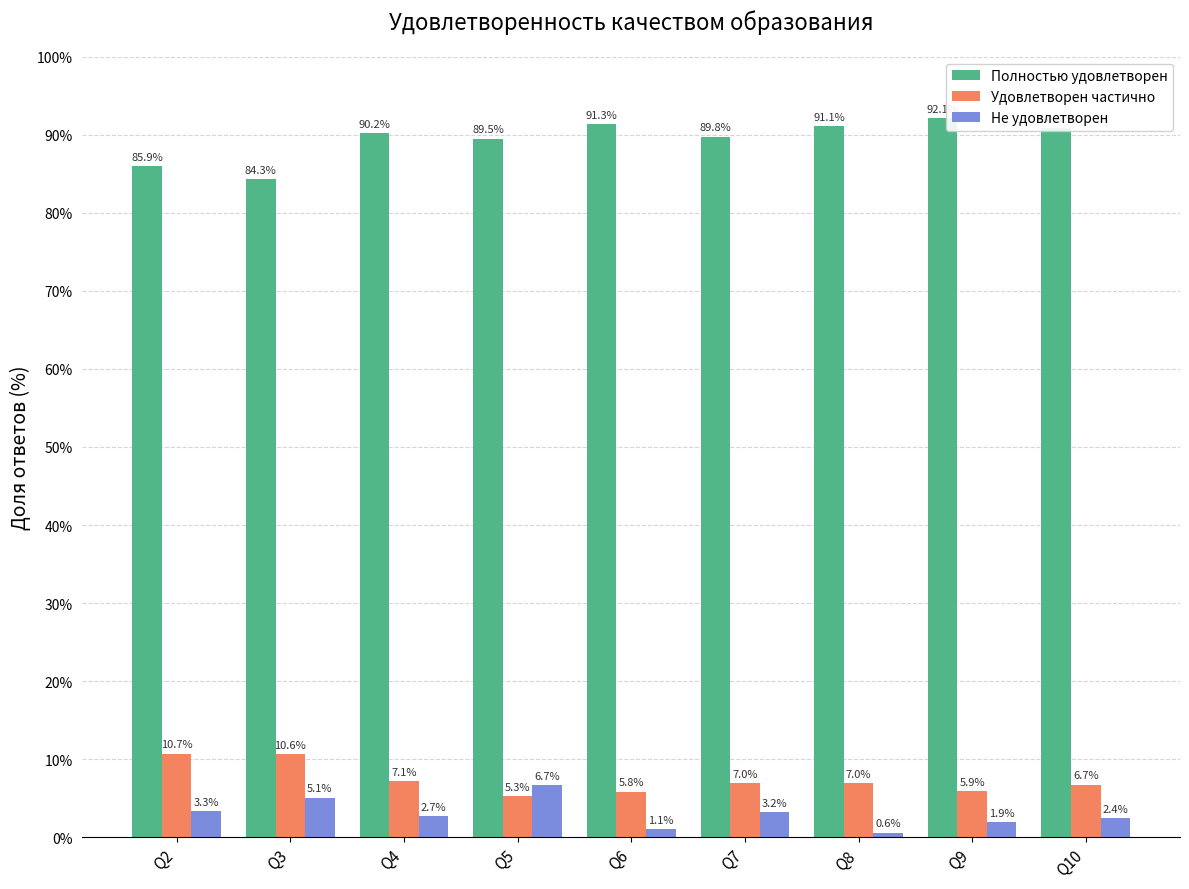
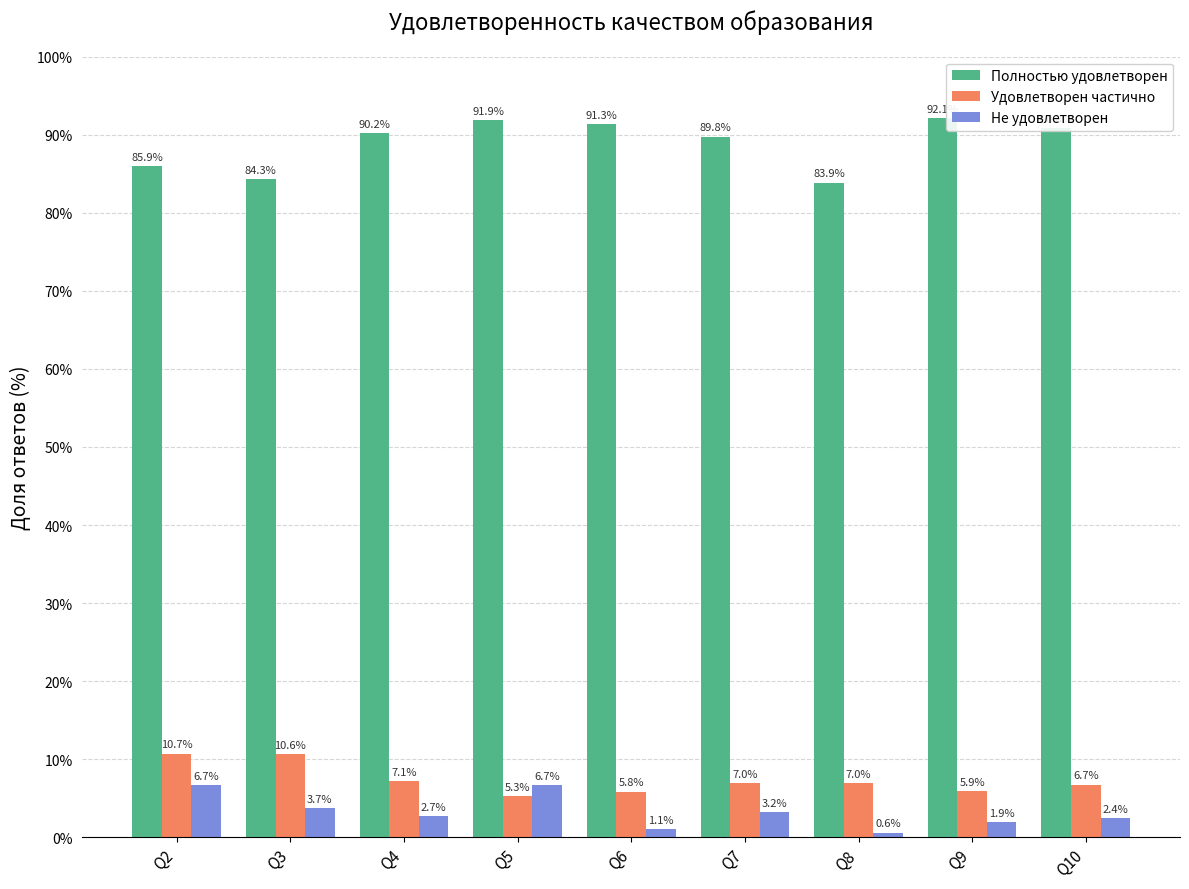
  {
    "Полностью удовлетворен": {
      "Q2": "85.9%",
      "Q3": "84.3%",
      "Q4": "90.2%",
-     "Q5": "89.5%",
+     "Q5": "91.9%",
      "Q6": "91.3%",
      "Q7": "89.8%",
-     "Q8": "91.1%"
+     "Q8": "83.9%"
    },
    "Удовлетворен частично": {
      "Q2": "10.7%",
      "Q3": "10.6%",
      "Q4": "7.1%",
      "Q5": "5.3%",
      "Q6": "5.8%",
      "Q7": "7.0%",
      "Q8": "7.0%",
      "Q9": "5.9%",
      "Q10": "6.7%"
    },
    "Не удовлетворен": {
-     "Q2": "3.3%",
-     "Q3": "5.1%",
+     "Q2": "6.7%",
+     "Q3": "3.7%",
      "Q4": "2.7%",
      "Q5": "6.7%",
      "Q6": "1.1%",
      "Q7": "3.2%",
      "Q8": "0.6%",
      "Q9": "1.9%",
      "Q10": "2.4%"
    }
  }
